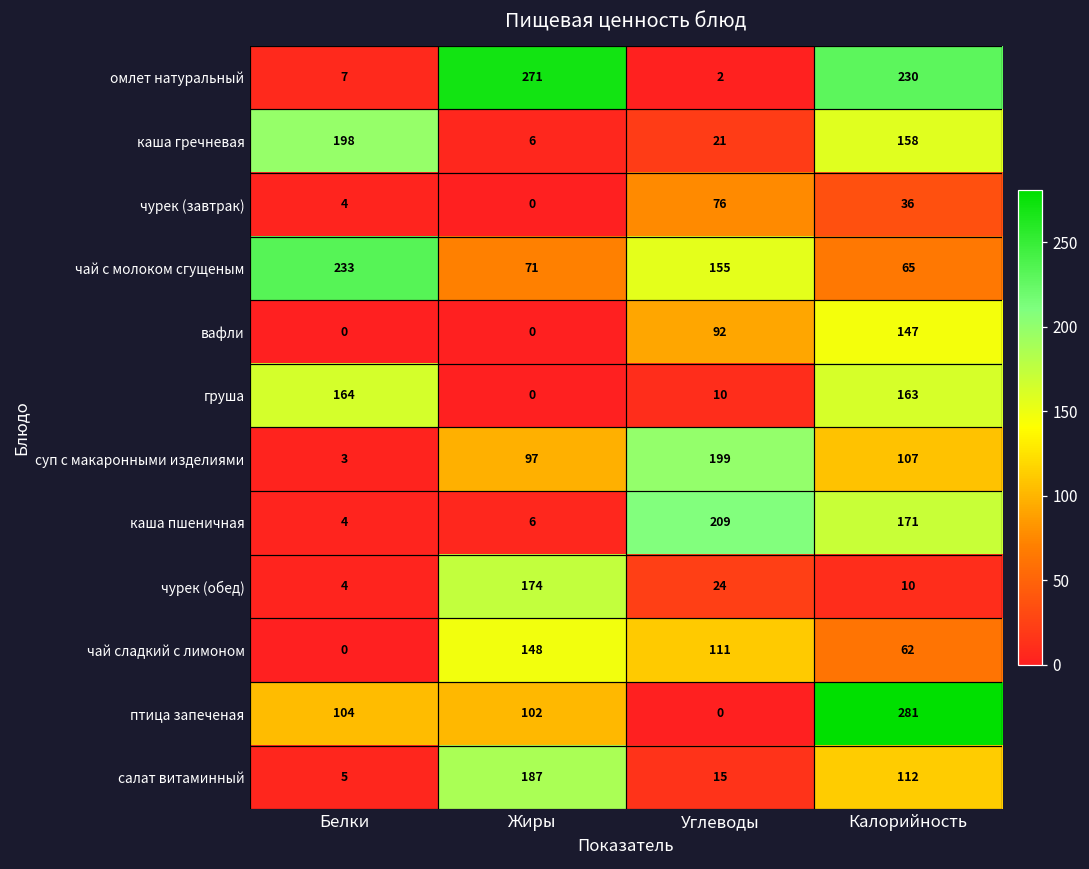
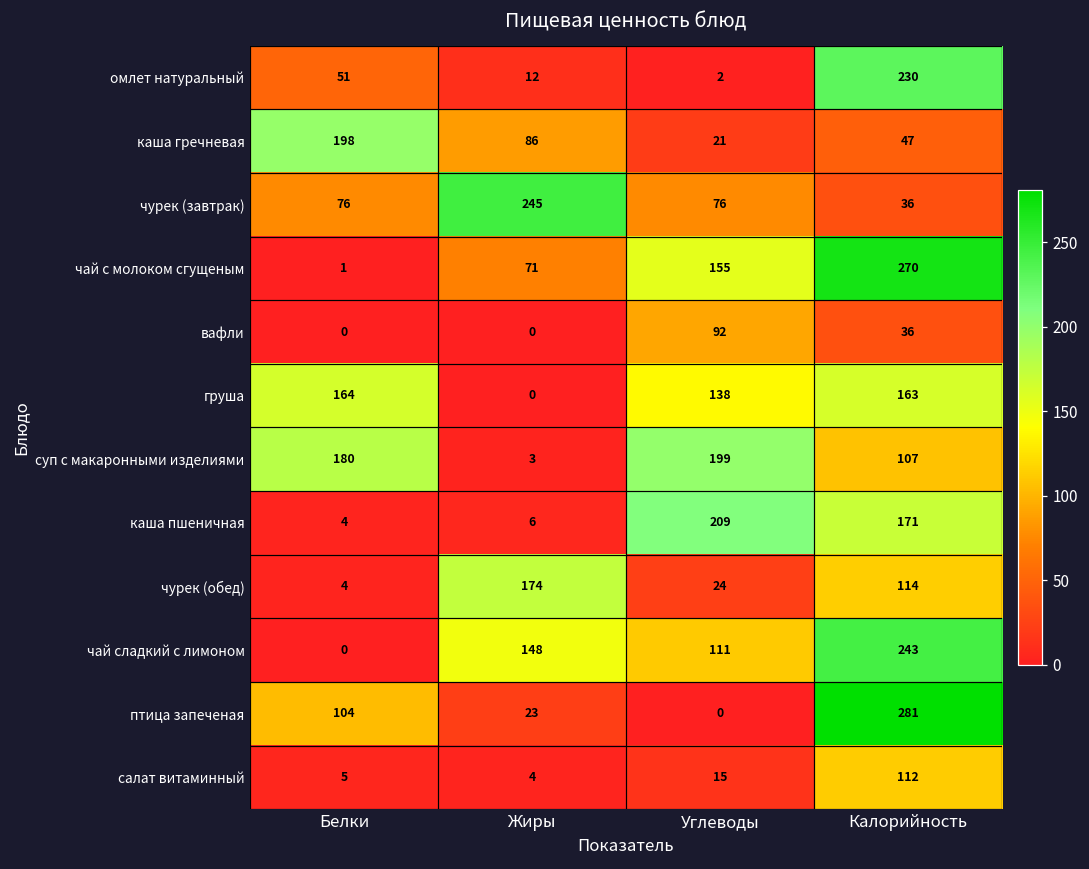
  {
    "омлет натуральный": {
-     "Белки": 7,
-     "Жиры": 271,
+     "Белки": 51,
+     "Жиры": 12,
      "Углеводы": 2,
      "Калорийность": 230
    },
    "каша гречневая": {
      "Белки": 198,
-     "Жиры": 6,
+     "Жиры": 86,
      "Углеводы": 21,
-     "Калорийность": 158
+     "Калорийность": 47
    },
    "чурек (завтрак)": {
-     "Белки": 4,
-     "Жиры": 0,
+     "Белки": 76,
+     "Жиры": 245,
      "Углеводы": 76,
      "Калорийность": 36
    },
    "чай с молоком сгущеным": {
-     "Белки": 233,
+     "Белки": 1,
      "Жиры": 71,
      "Углеводы": 155,
-     "Калорийность": 65
+     "Калорийность": 270
    },
    "вафли": {
      "Белки": 0,
      "Жиры": 0,
      "Углеводы": 92,
-     "Калорийность": 147
+     "Калорийность": 36
    },
    "груша": {
      "Белки": 164,
      "Жиры": 0,
-     "Углеводы": 10,
+     "Углеводы": 138,
      "Калорийность": 163
    },
    "суп с макаронными изделиями": {
-     "Белки": 3,
-     "Жиры": 97,
+     "Белки": 180,
+     "Жиры": 3,
      "Углеводы": 199,
      "Калорийность": 107
    },
    "каша пшеничная": {
      "Белки": 4,
      "Жиры": 6,
      "Углеводы": 209,
      "Калорийность": 171
    },
    "чурек (обед)": {
      "Белки": 4,
      "Жиры": 174,
      "Углеводы": 24,
-     "Калорийность": 10
+     "Калорийность": 114
    },
    "чай сладкий с лимоном": {
      "Белки": 0,
      "Жиры": 148,
      "Углеводы": 111,
-     "Калорийность": 62
+     "Калорийность": 243
    },
    "птица запеченая": {
      "Белки": 104,
-     "Жиры": 102,
+     "Жиры": 23,
      "Углеводы": 0,
      "Калорийность": 281
    },
    "салат витаминный": {
      "Белки": 5,
-     "Жиры": 187,
+     "Жиры": 4,
      "Углеводы": 15,
      "Калорийность": 112
    }
  }
